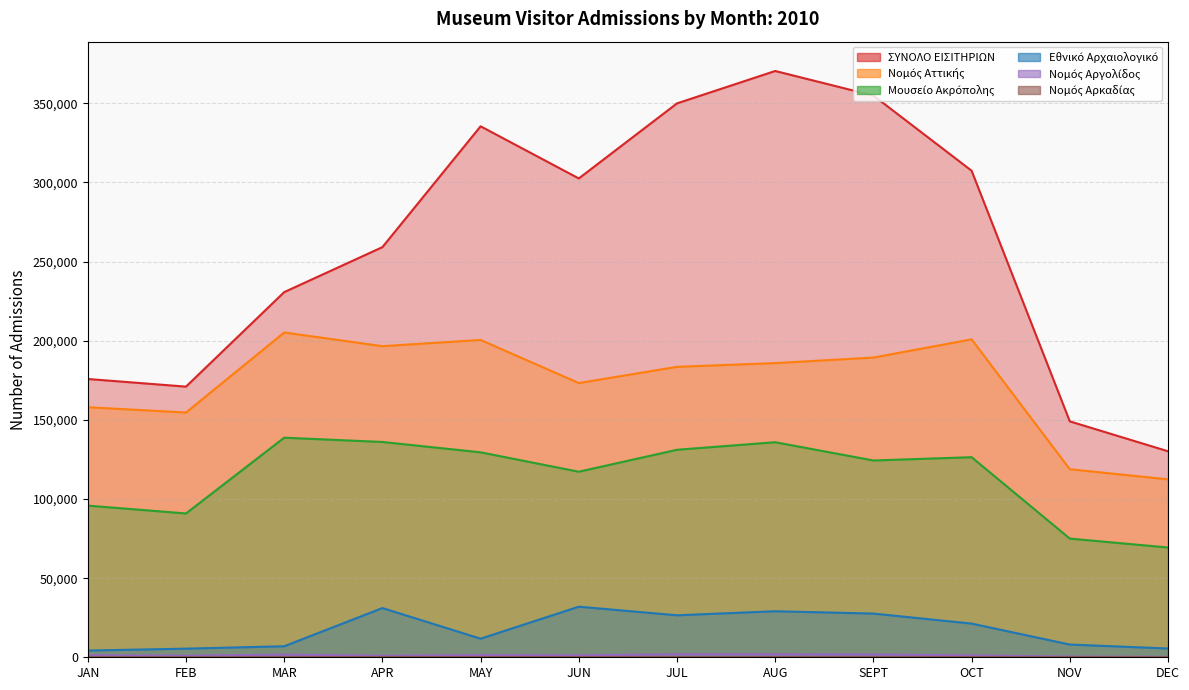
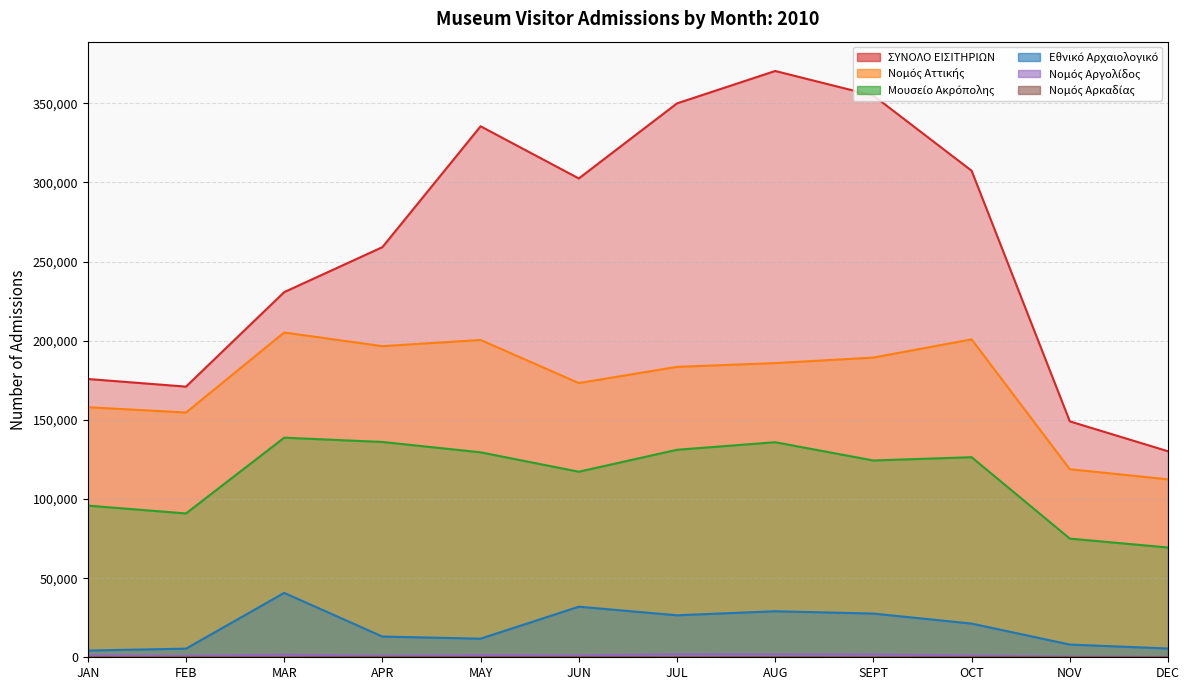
  {
    "Μουσείο Ακρόπολης": {
      "JAN": "96,000",
      "FEB": "91,000",
      "MAR": "139,000",
      "APR": "136,000",
      "MAY": "130,000",
      "JUN": "117,000",
      "JUL": "131,000",
      "AUG": "136,000",
      "SEPT": "124,000",
      "OCT": "126,000",
      "NOV": "75,000",
      "DEC": "69,000"
    },
    "Εθνικό Αρχαιολογικό": {
      "JAN": "4,000",
      "FEB": "5,000",
-     "MAR": "7,000",
-     "APR": "31,000",
+     "MAR": "41,000",
+     "APR": "13,000",
      "MAY": "12,000",
      "JUN": "32,000",
      "JUL": "27,000",
      "AUG": "29,000",
      "SEPT": "28,000",
      "OCT": "21,000",
      "NOV": "8,000",
      "DEC": "6,000"
    },
    "Νομός Αργολίδος": {
      "MAR": "2,000",
      "JUL": "2,000",
      "AUG": "2,000",
      "SEPT": "2,000"
    }
  }
